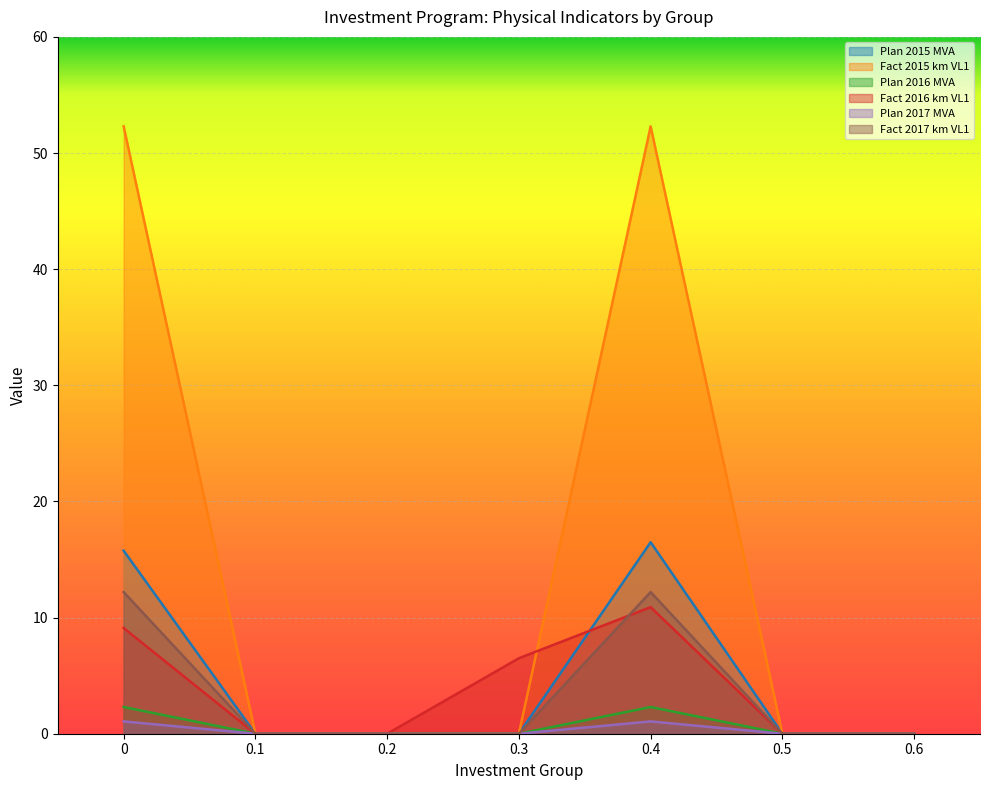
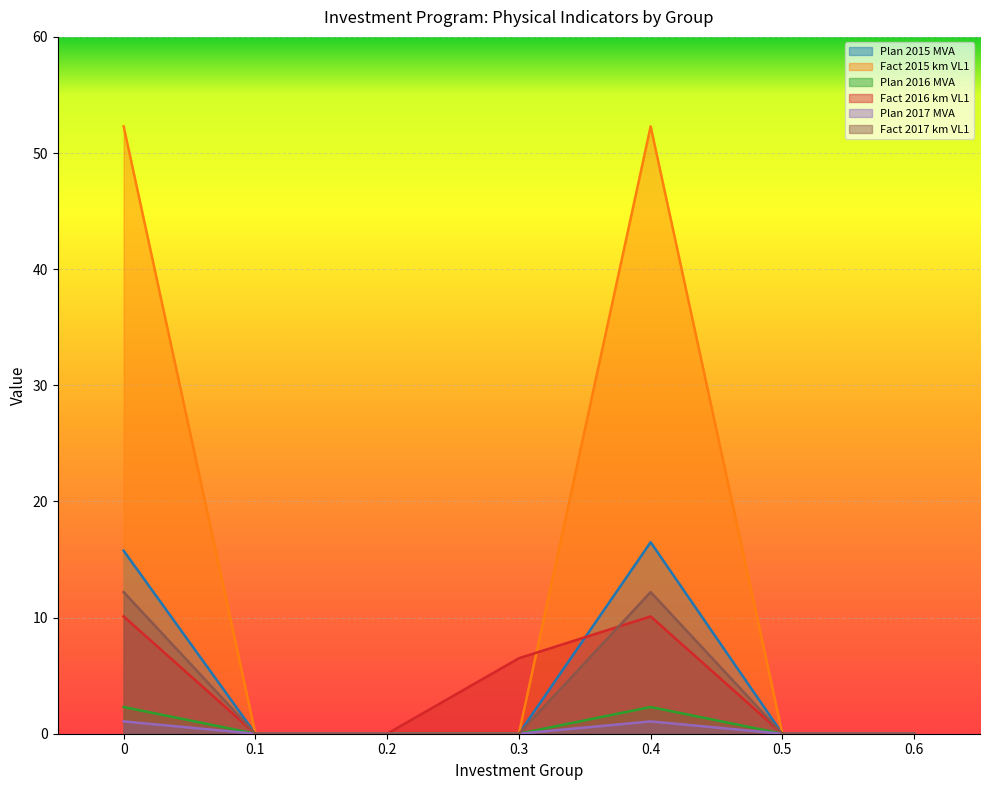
  {
    "Plan 2015 MVA": {
      "0": 15.8,
      "0.4": 16.5
    },
    "Fact 2015 km VL1": {
      "0": 52.3,
      "0.4": 52.3
    },
    "Plan 2016 MVA": {
      "0": 2.3,
      "0.4": 2.3
    },
    "Fact 2016 km VL1": {
-     "0": 9.1,
+     "0": 10.1,
      "0.3": 6.5,
-     "0.4": 10.9
+     "0.4": 10.1
    },
    "Plan 2017 MVA": {
      "0": 1.1,
      "0.4": 1.1
    },
    "Fact 2017 km VL1": {
      "0": 12.2,
      "0.4": 12.2
    }
  }
